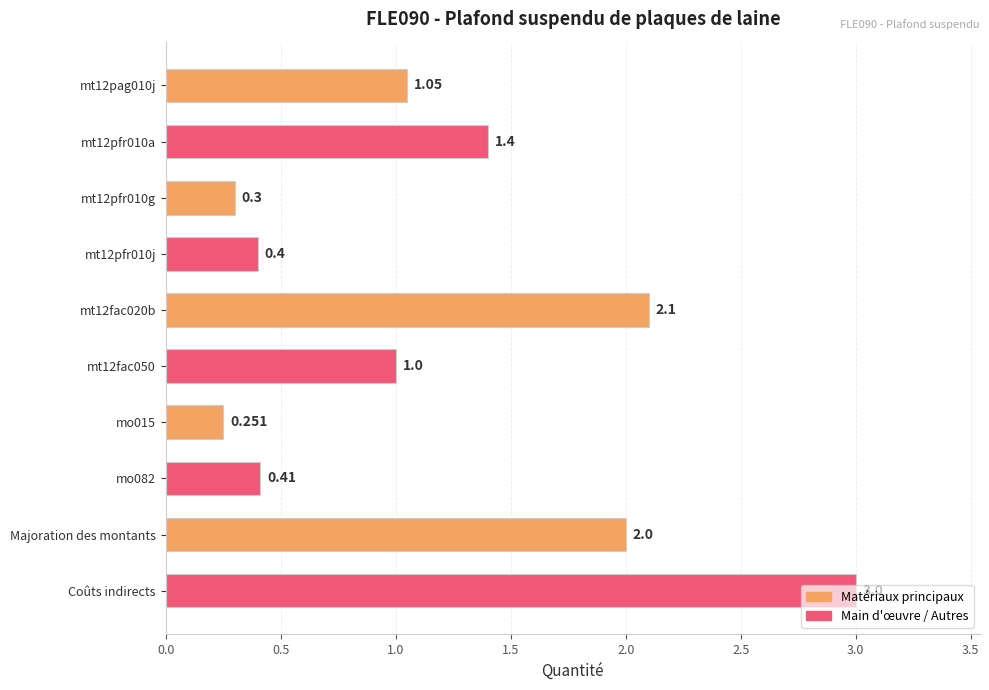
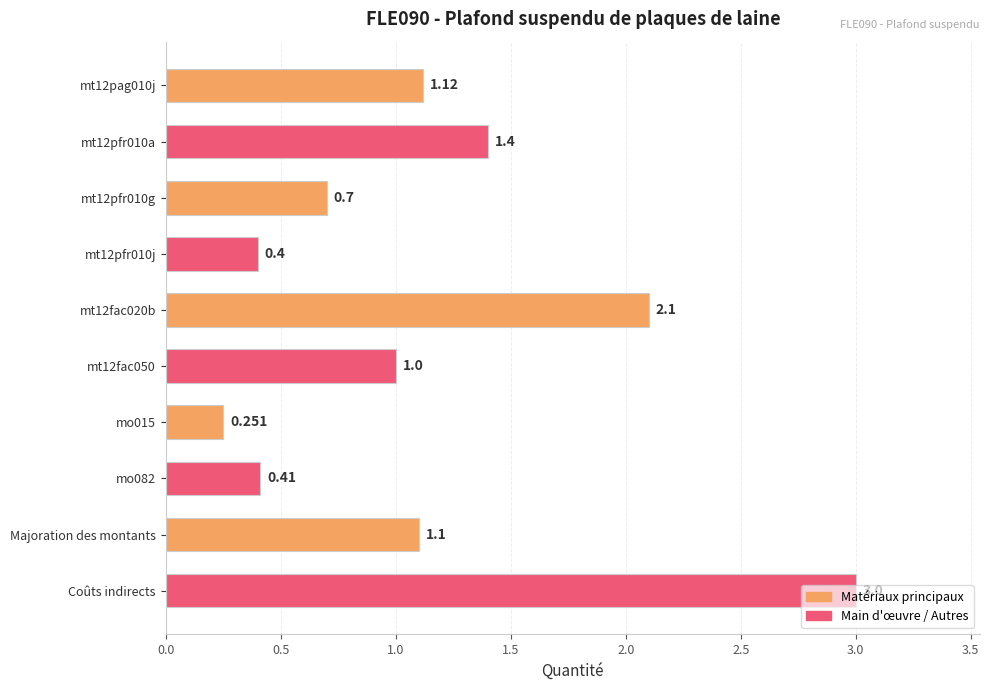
  {
-   "mt12pag010j": 1.05,
+   "mt12pag010j": 1.12,
    "mt12pfr010a": 1.4,
-   "mt12pfr010g": 0.3,
+   "mt12pfr010g": 0.7,
    "mt12pfr010j": 0.4,
    "mt12fac020b": 2.1,
    "mt12fac050": 1.0,
    "mo015": 0.251,
    "mo082": 0.41,
-   "Majoration des montants": 2.0
+   "Majoration des montants": 1.1
  }
